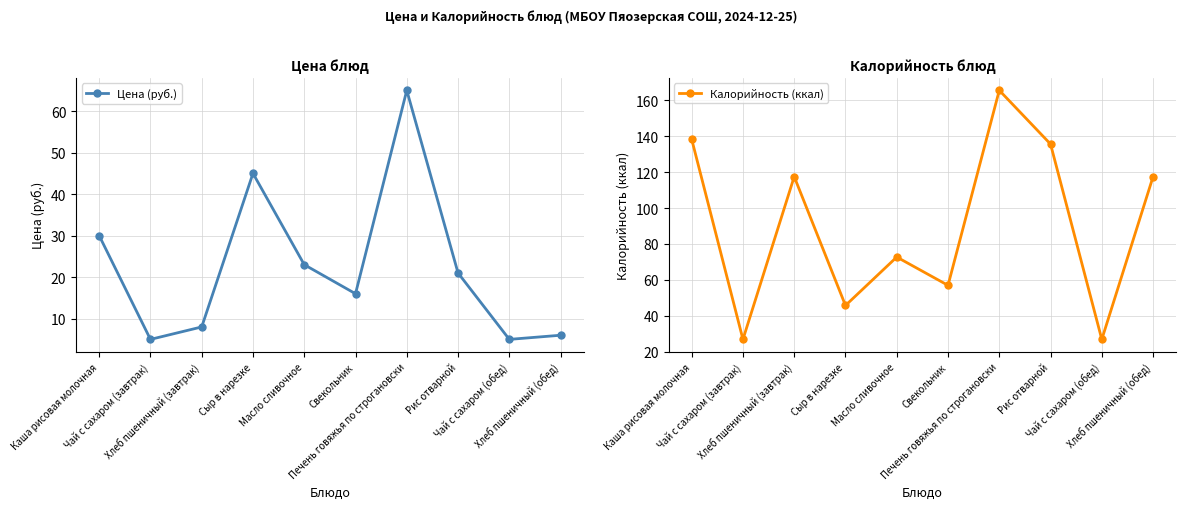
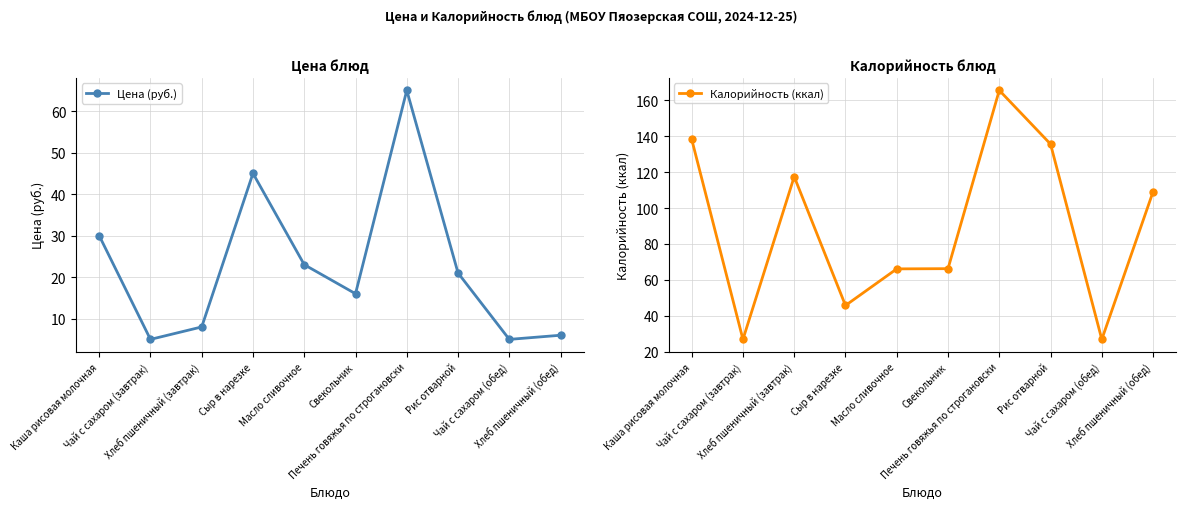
  {
    "Цена блюд": {
      "Каша рисовая молочная": 30,
      "Чай с сахаром (завтрак)": 5,
      "Хлеб пшеничный (завтрак)": 8,
      "Сыр в нарезке": 45,
      "Масло сливочное": 23,
      "Свекольник": 16,
      "Печень говяжья по строгановски": 65,
      "Рис отварной": 21,
      "Чай с сахаром (обед)": 5,
      "Хлеб пшеничный (обед)": 6
    },
    "Калорийность блюд": {
      "Каша рисовая молочная": 138,
      "Чай с сахаром (завтрак)": 27,
      "Хлеб пшеничный (завтрак)": 118,
      "Сыр в нарезке": 46,
-     "Масло сливочное": 73,
-     "Свекольник": 57,
+     "Масло сливочное": 66,
+     "Свекольник": 66,
      "Печень говяжья по строгановски": 166,
      "Рис отварной": 136,
      "Чай с сахаром (обед)": 27,
-     "Хлеб пшеничный (обед)": 118
+     "Хлеб пшеничный (обед)": 109
    }
  }
